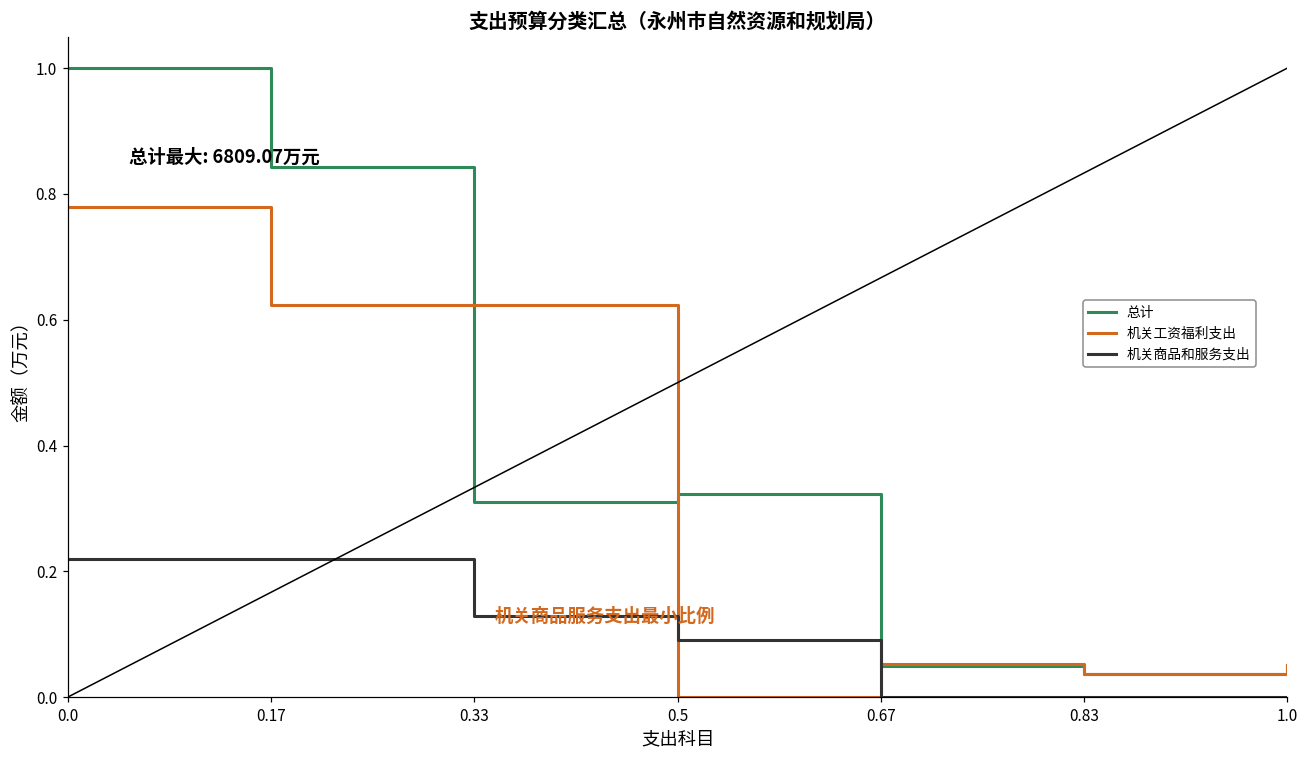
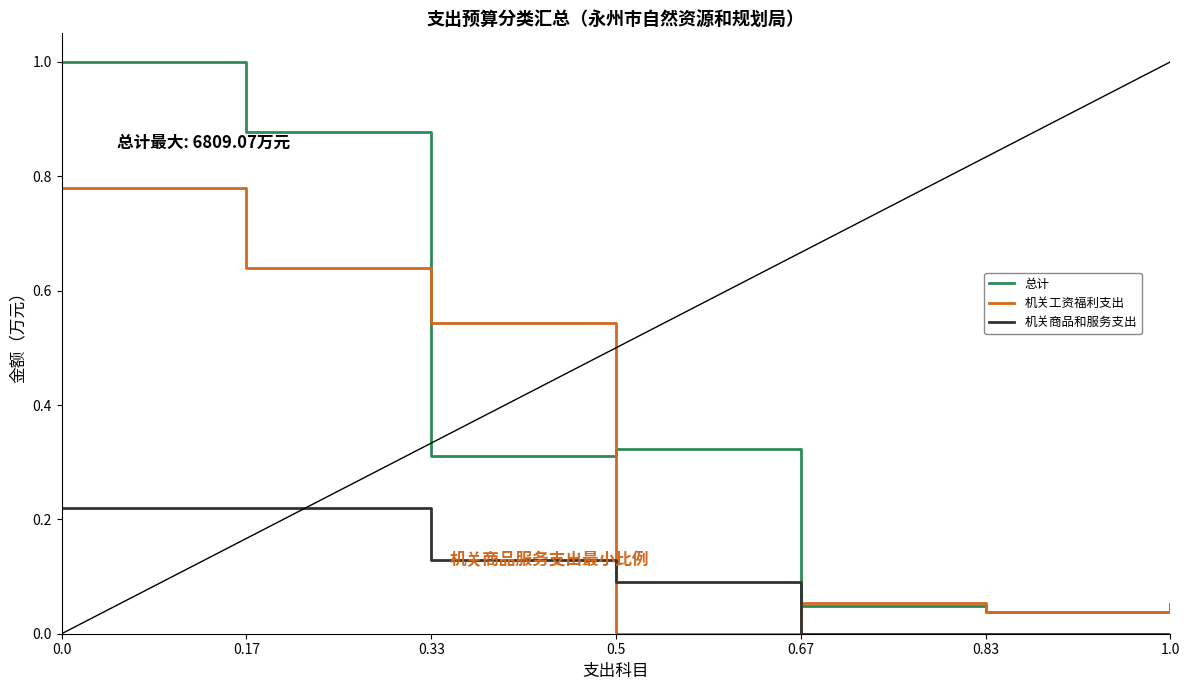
  {
    "总计": {
      "0.0": 1.00,
-     "0.17": 0.84,
+     "0.17": 0.88,
      "0.33": 0.31,
      "0.5": 0.32
    },
    "机关工资福利支出": {
      "0.0": 0.78,
-     "0.17": 0.62,
-     "0.33": 0.62,
+     "0.17": 0.64,
+     "0.33": 0.54,
      "0.5": 0.00
    },
    "机关商品和服务支出": {
      "0.0": 0.22,
      "0.17": 0.22,
      "0.33": 0.13,
      "0.5": 0.09,
      "0.67": 0.00,
      "0.83": 0.00,
      "1.0": 0.00
    }
  }
